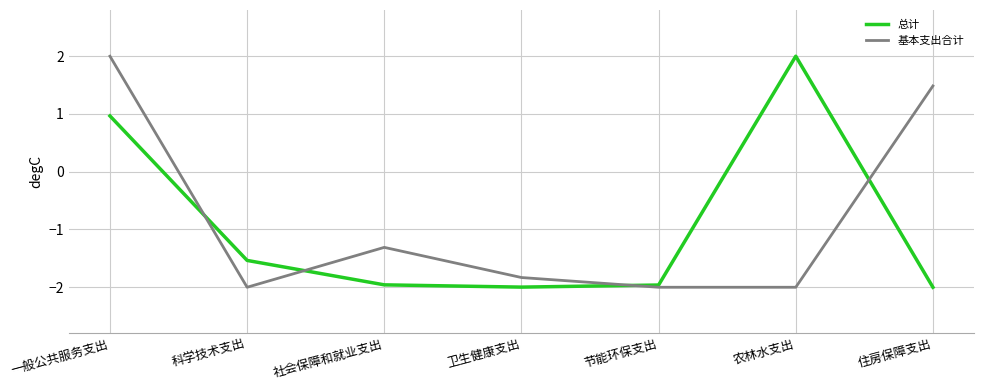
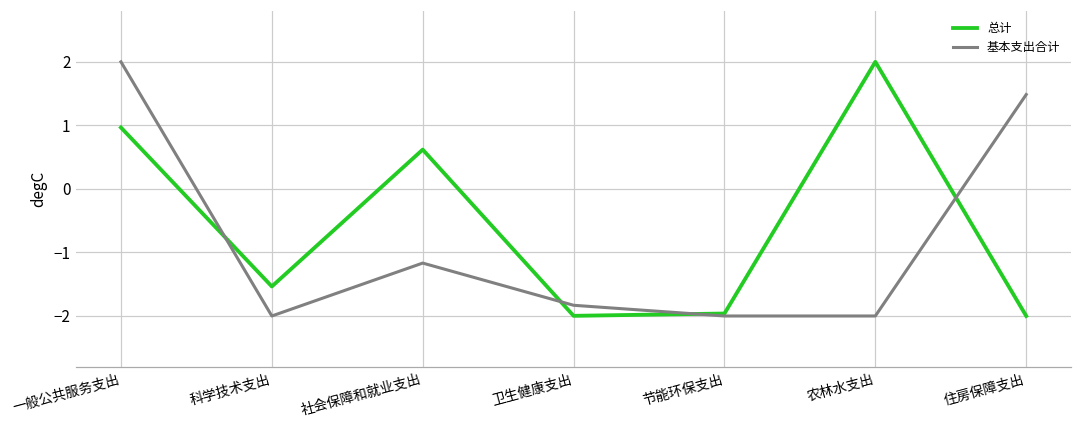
  {
    "总计": {
      "一般公共服务支出": 1.0,
      "科学技术支出": -1.5,
-     "社会保障和就业支出": -2.0,
+     "社会保障和就业支出": 0.6,
      "卫生健康支出": -2.0,
      "农林水支出": 2.0,
      "住房保障支出": -2.0
    },
    "基本支出合计": {
      "一般公共服务支出": 2.0,
      "科学技术支出": -2.0,
-     "社会保障和就业支出": -1.3,
+     "社会保障和就业支出": -1.2,
      "卫生健康支出": -1.8,
      "农林水支出": -2.0,
      "住房保障支出": 1.5
    }
  }
